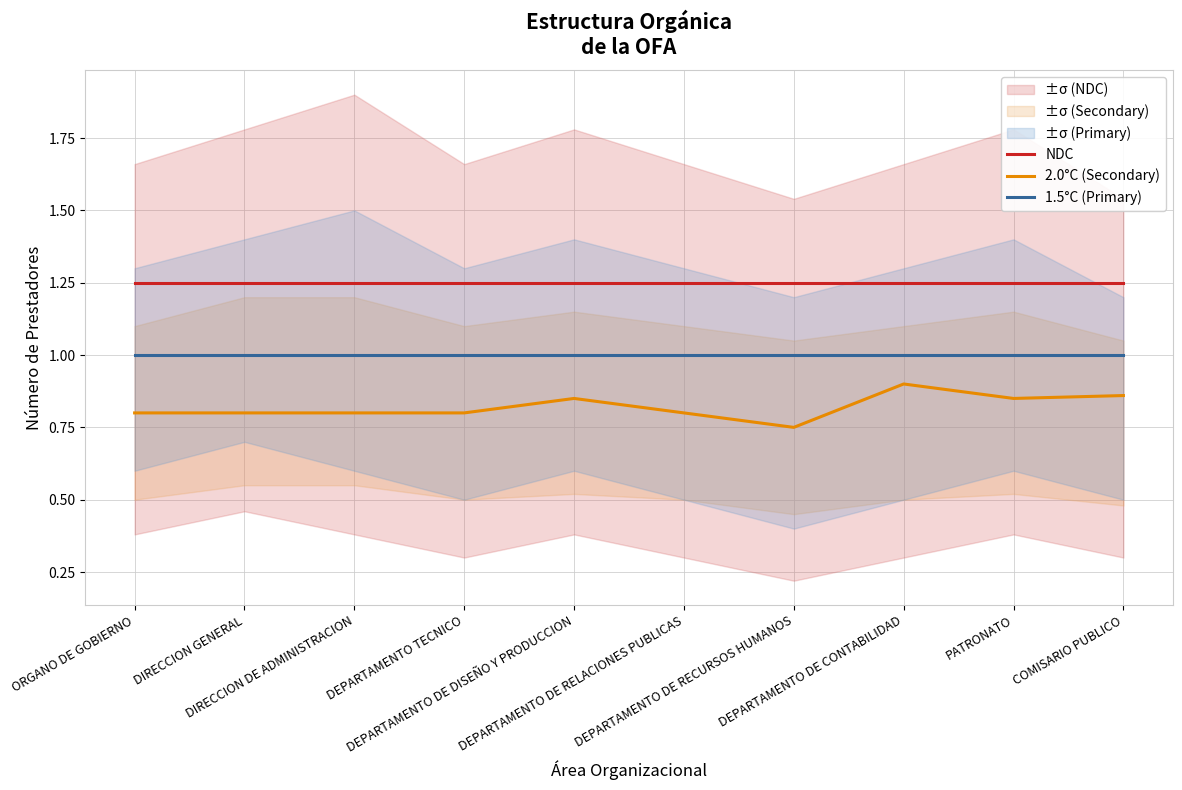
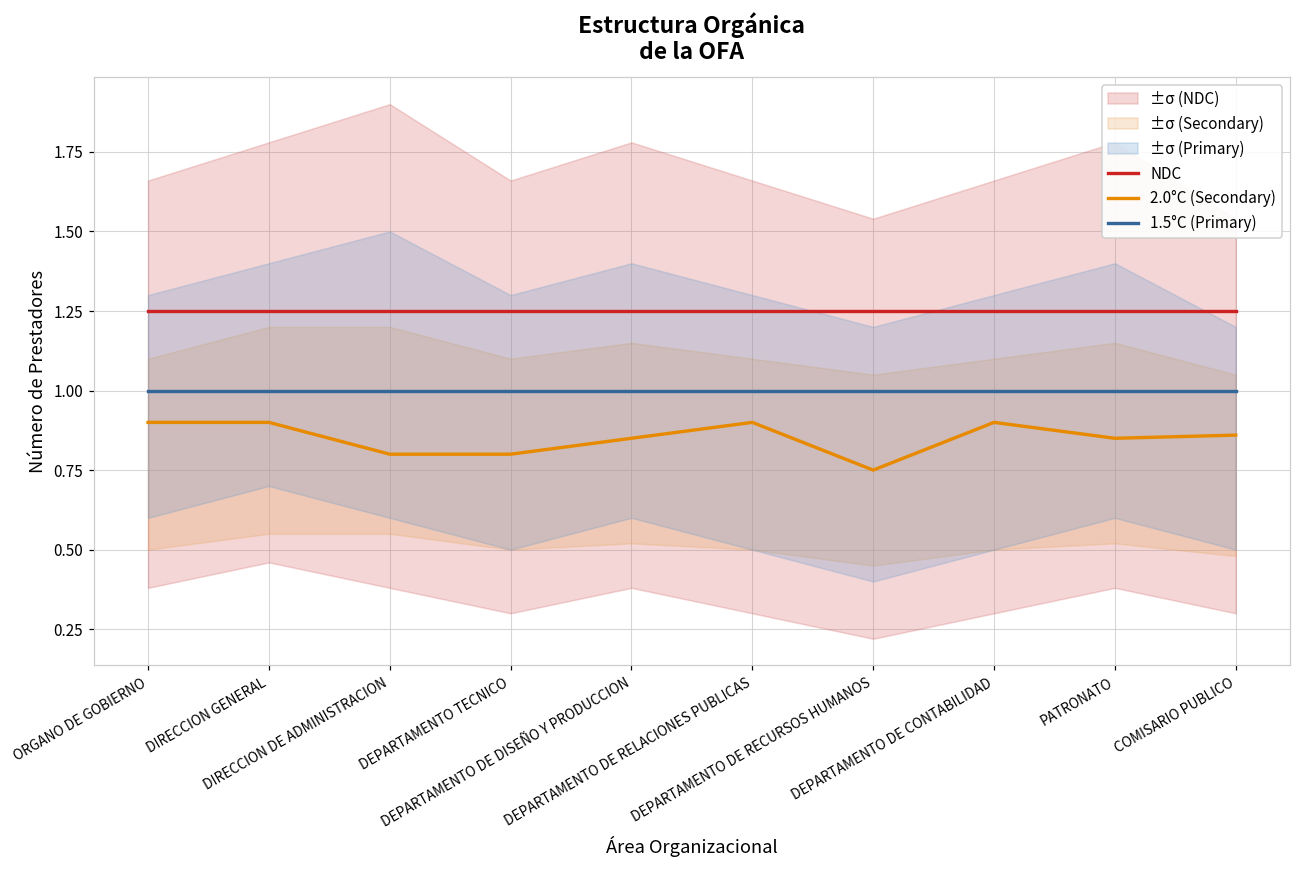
  {
    "NDC": {
      "ORGANO DE GOBIERNO": 1.25,
      "DIRECCION GENERAL": 1.25,
      "DIRECCION DE ADMINISTRACION": 1.25,
      "DEPARTAMENTO TECNICO": 1.25,
      "DEPARTAMENTO DE DISEÑO Y PRODUCCION": 1.25,
      "DEPARTAMENTO DE RELACIONES PUBLICAS": 1.25,
      "DEPARTAMENTO DE RECURSOS HUMANOS": 1.25,
      "DEPARTAMENTO DE CONTABILIDAD": 1.25,
      "PATRONATO": 1.25,
      "COMISARIO PUBLICO": 1.25
    },
    "2.0°C (Secondary)": {
-     "ORGANO DE GOBIERNO": 0.8,
-     "DIRECCION GENERAL": 0.8,
+     "ORGANO DE GOBIERNO": 0.9,
+     "DIRECCION GENERAL": 0.9,
      "DIRECCION DE ADMINISTRACION": 0.8,
      "DEPARTAMENTO TECNICO": 0.8,
      "DEPARTAMENTO DE DISEÑO Y PRODUCCION": 0.85,
-     "DEPARTAMENTO DE RELACIONES PUBLICAS": 0.8,
+     "DEPARTAMENTO DE RELACIONES PUBLICAS": 0.9,
      "DEPARTAMENTO DE RECURSOS HUMANOS": 0.75,
      "DEPARTAMENTO DE CONTABILIDAD": 0.9,
      "PATRONATO": 0.85,
      "COMISARIO PUBLICO": 0.86
    },
    "1.5°C (Primary)": {
      "ORGANO DE GOBIERNO": 1.0,
      "DIRECCION GENERAL": 1.0,
      "DIRECCION DE ADMINISTRACION": 1.0,
      "DEPARTAMENTO TECNICO": 1.0,
      "DEPARTAMENTO DE DISEÑO Y PRODUCCION": 1.0,
      "DEPARTAMENTO DE RELACIONES PUBLICAS": 1.0,
      "DEPARTAMENTO DE RECURSOS HUMANOS": 1.0,
      "DEPARTAMENTO DE CONTABILIDAD": 1.0,
      "PATRONATO": 1.0,
      "COMISARIO PUBLICO": 1.0
    }
  }
